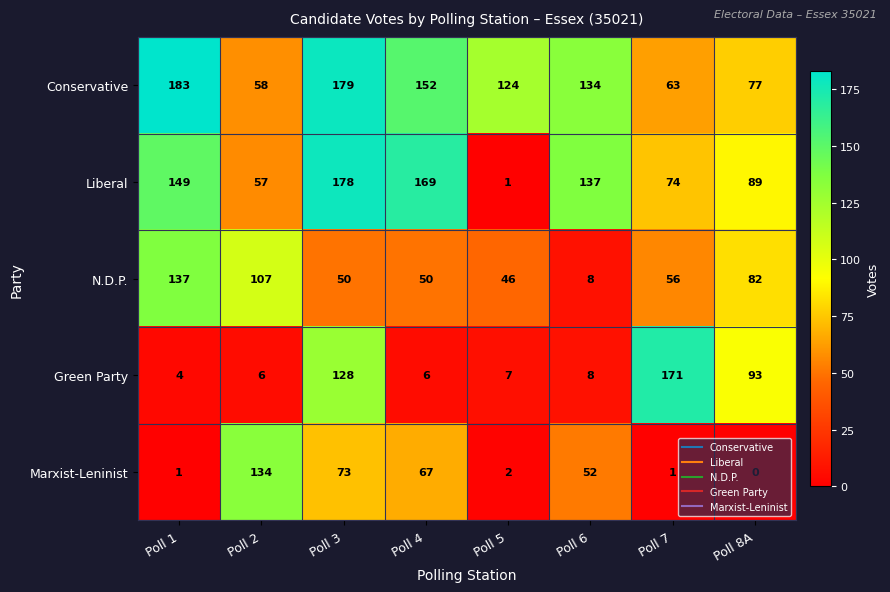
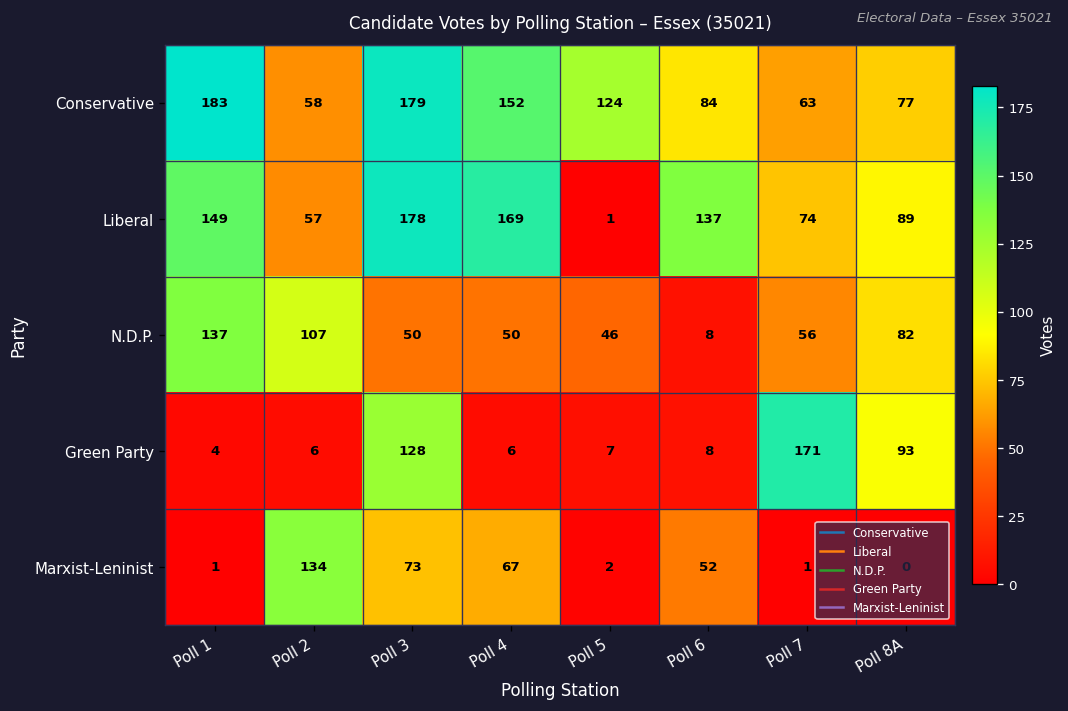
  {
    "Conservative": {
      "Poll 1": 183,
      "Poll 2": 58,
      "Poll 3": 179,
      "Poll 4": 152,
      "Poll 5": 124,
-     "Poll 6": 134,
+     "Poll 6": 84,
      "Poll 7": 63,
      "Poll 8A": 77
    },
    "Liberal": {
      "Poll 1": 149,
      "Poll 2": 57,
      "Poll 3": 178,
      "Poll 4": 169,
      "Poll 5": 1,
      "Poll 6": 137,
      "Poll 7": 74,
      "Poll 8A": 89
    },
    "N.D.P.": {
      "Poll 1": 137,
      "Poll 2": 107,
      "Poll 3": 50,
      "Poll 4": 50,
      "Poll 5": 46,
      "Poll 6": 8,
      "Poll 7": 56,
      "Poll 8A": 82
    },
    "Green Party": {
      "Poll 1": 4,
      "Poll 2": 6,
      "Poll 3": 128,
      "Poll 4": 6,
      "Poll 5": 7,
      "Poll 6": 8,
      "Poll 7": 171,
      "Poll 8A": 93
    },
    "Marxist-Leninist": {
      "Poll 1": 1,
      "Poll 2": 134,
      "Poll 3": 73,
      "Poll 4": 67,
      "Poll 5": 2,
      "Poll 6": 52,
      "Poll 7": 1
    }
  }
